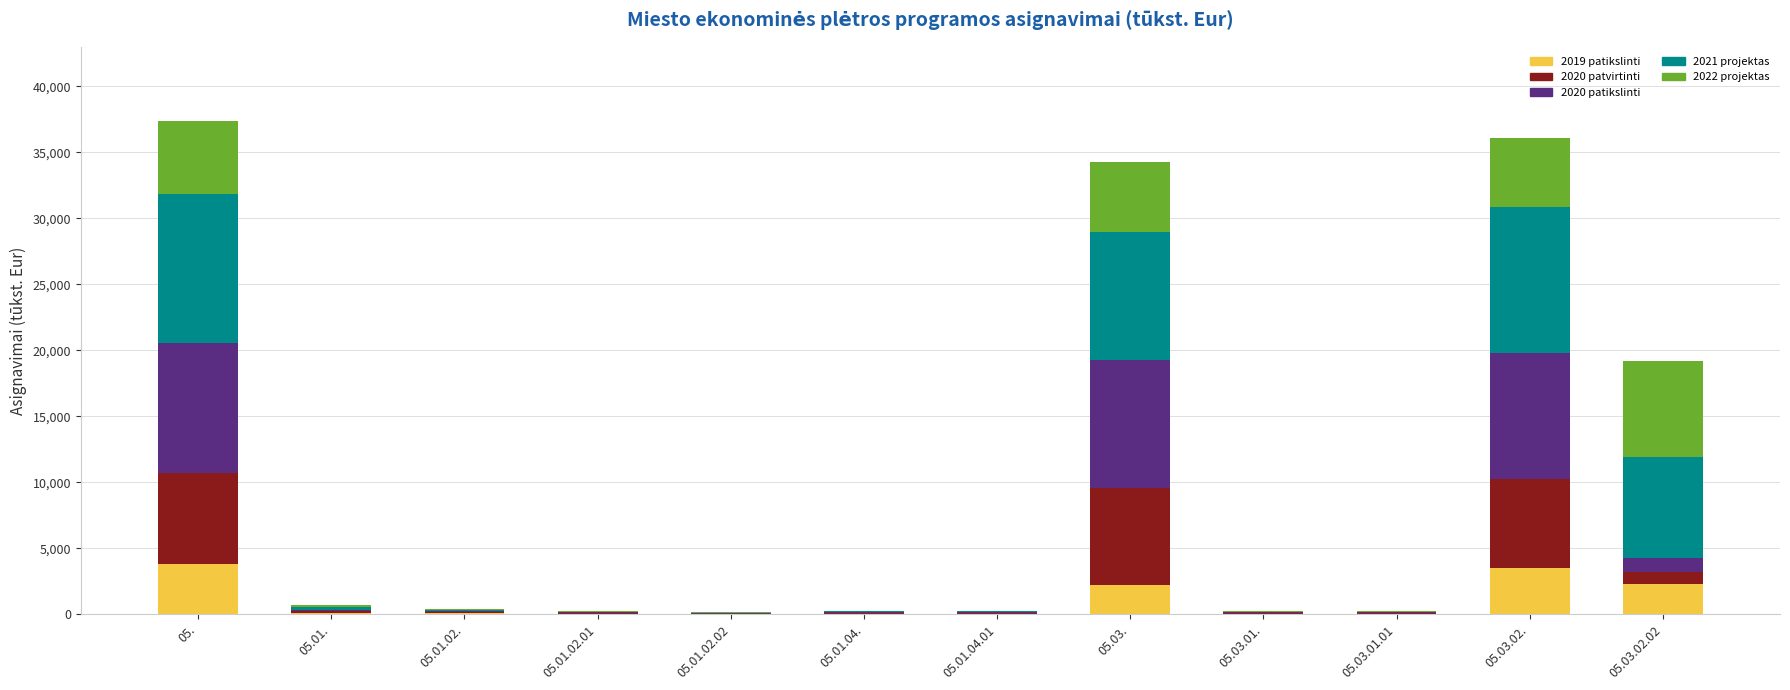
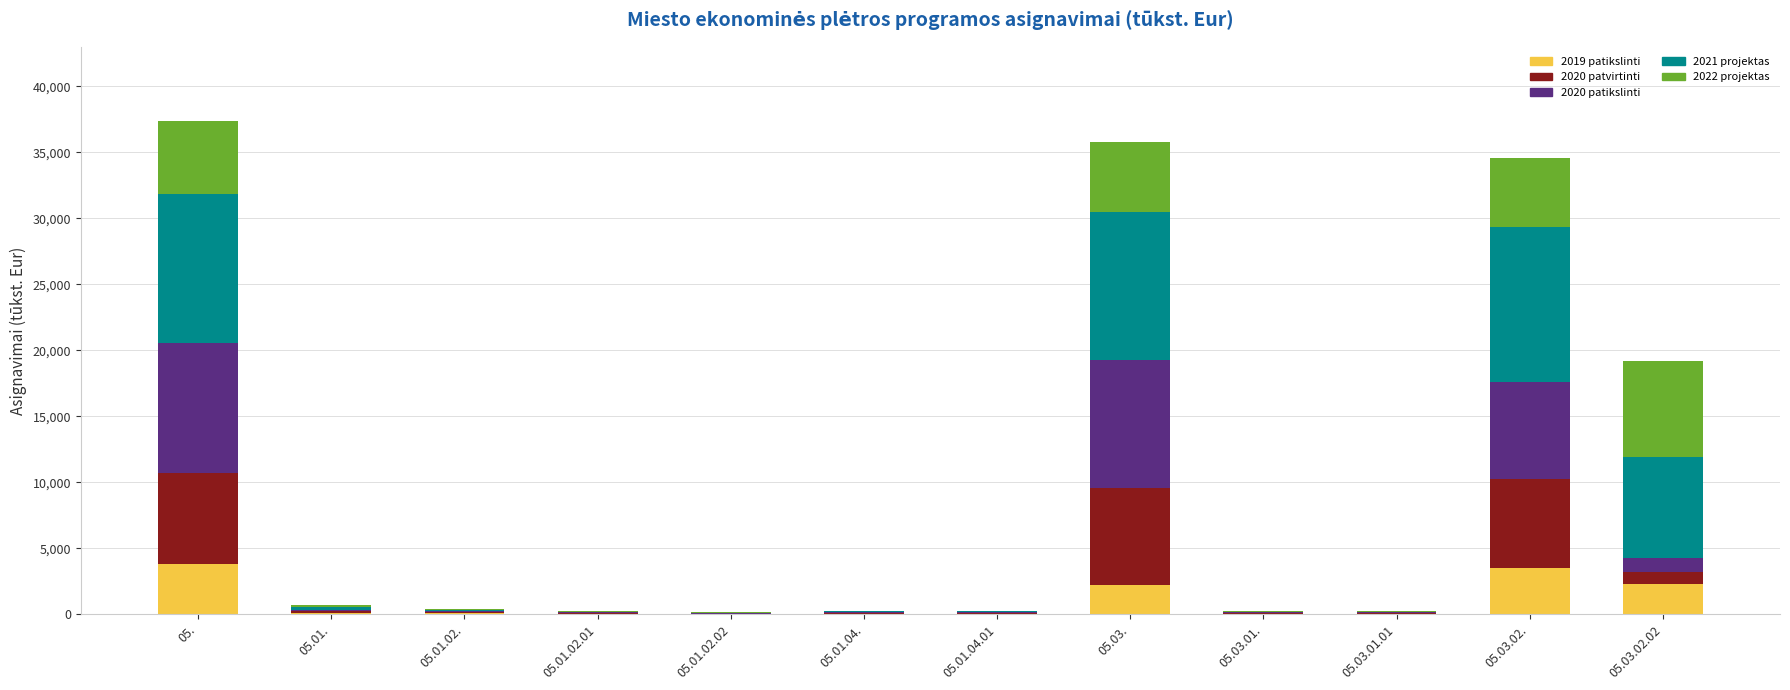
  {
    "2019 patikslinti": {
      "05.": "3,800",
      "05.03.": "2,200",
      "05.03.02.": "3,500",
      "05.03.02.02": "2,300"
    },
    "2020 patvirtinti": {
      "05.": "6,900",
      "05.03.": "7,400",
      "05.03.02.": "6,700",
      "05.03.02.02": "900"
    },
    "2020 patikslinti": {
      "05.": "9,800",
      "05.03.": "9,700",
-     "05.03.02.": "9,600",
+     "05.03.02.": "7,400",
      "05.03.02.02": "1,100"
    },
    "2021 projektas": {
      "05.": "11,300",
-     "05.03.": "9,700",
-     "05.03.02.": "11,100",
+     "05.03.": "11,200",
+     "05.03.02.": "11,700",
      "05.03.02.02": "7,700"
    },
    "2022 projektas": {
      "05.": "5,500",
      "05.03.": "5,400",
      "05.03.02.": "5,200",
      "05.03.02.02": "7,200"
    }
  }
